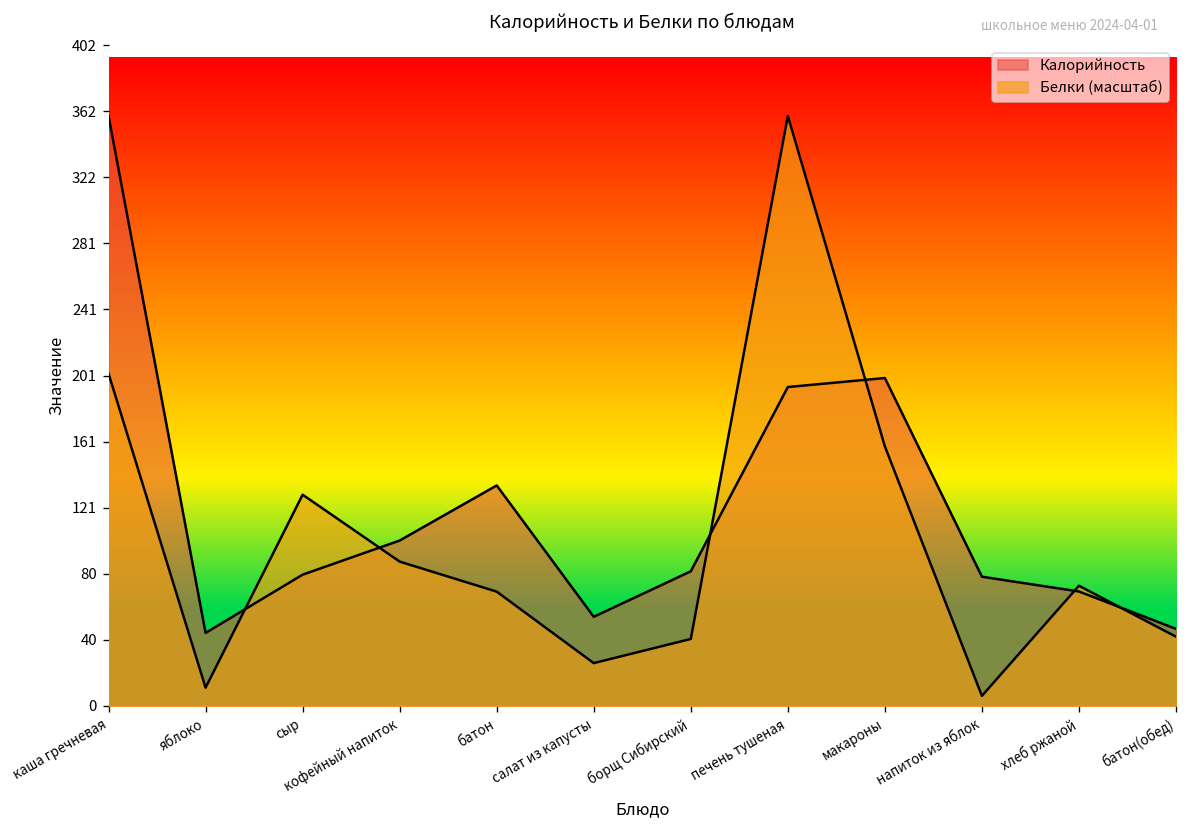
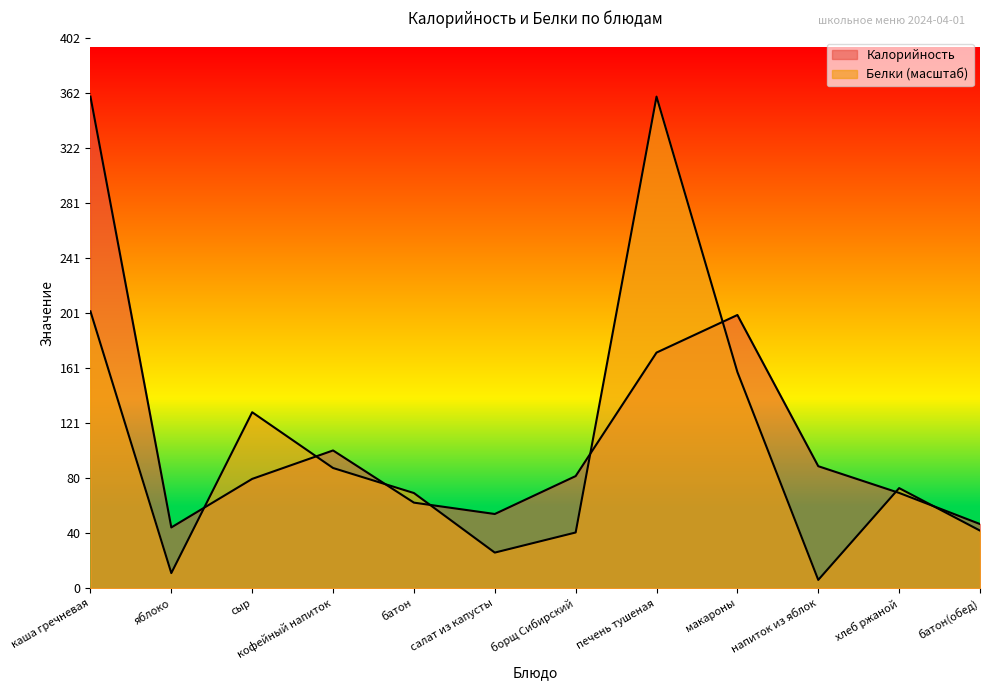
  {
    "Калорийность": {
      "каша гречневая": 359,
      "яблоко": 44,
      "сыр": 80,
      "кофейный напиток": 101,
-     "батон": 134,
+     "батон": 63,
      "салат из капусты": 54,
      "борщ Сибирский": 82,
-     "печень тушеная": 194,
+     "печень тушеная": 172,
      "макароны": 199,
-     "напиток из яблок": 79,
+     "напиток из яблок": 89,
      "хлеб ржаной": 70,
      "батон(обед)": 47
    },
    "Белки (масштаб)": {
      "каша гречневая": 202,
      "яблоко": 11,
      "сыр": 128,
      "кофейный напиток": 88,
      "батон": 70,
      "салат из капусты": 26,
      "борщ Сибирский": 41,
      "печень тушеная": 359,
      "макароны": 158,
      "напиток из яблок": 6,
      "хлеб ржаной": 73,
      "батон(обед)": 42
    }
  }
